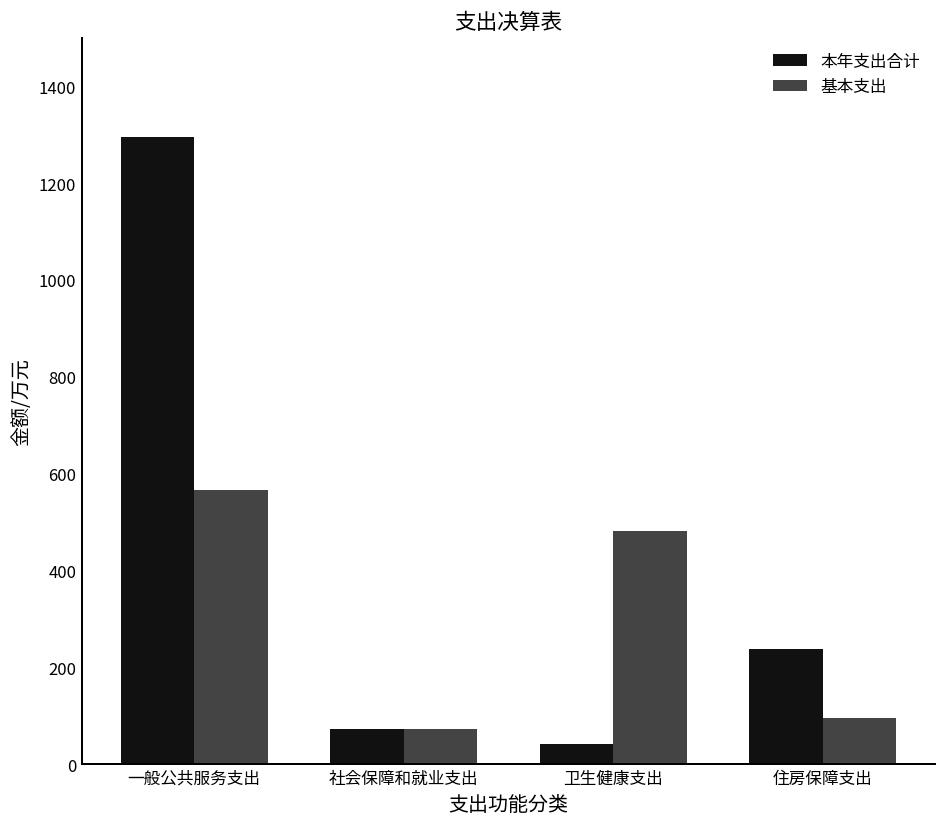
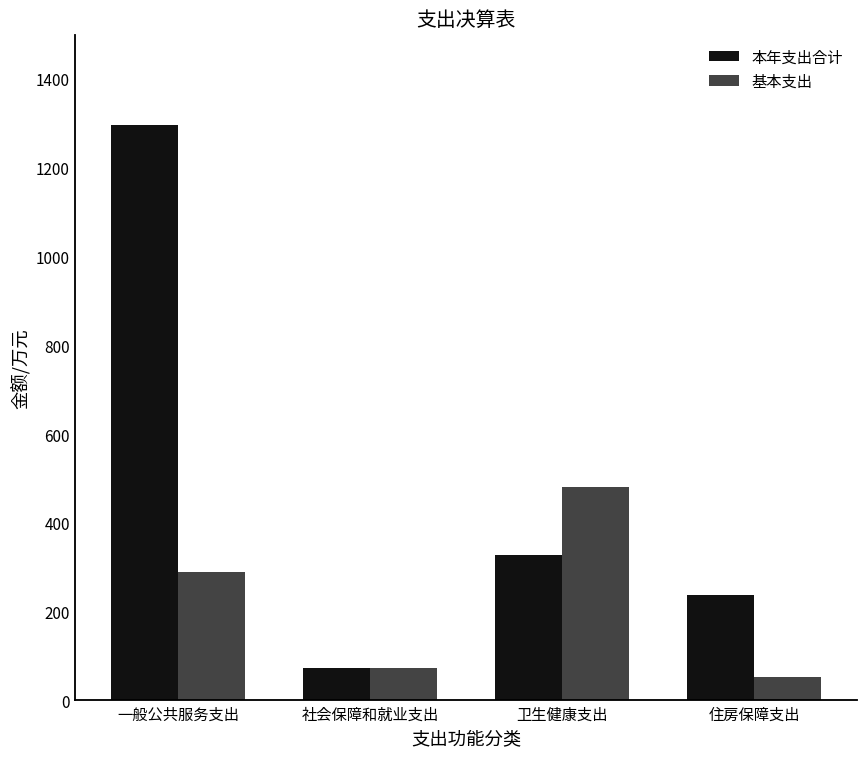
  {
    "本年支出合计": {
      "一般公共服务支出": 1300,
      "社会保障和就业支出": 70,
-     "卫生健康支出": 40,
+     "卫生健康支出": 330,
      "住房保障支出": 240
    },
    "基本支出": {
-     "一般公共服务支出": 570,
+     "一般公共服务支出": 290,
      "社会保障和就业支出": 70,
      "卫生健康支出": 480,
-     "住房保障支出": 100
+     "住房保障支出": 50
    }
  }
